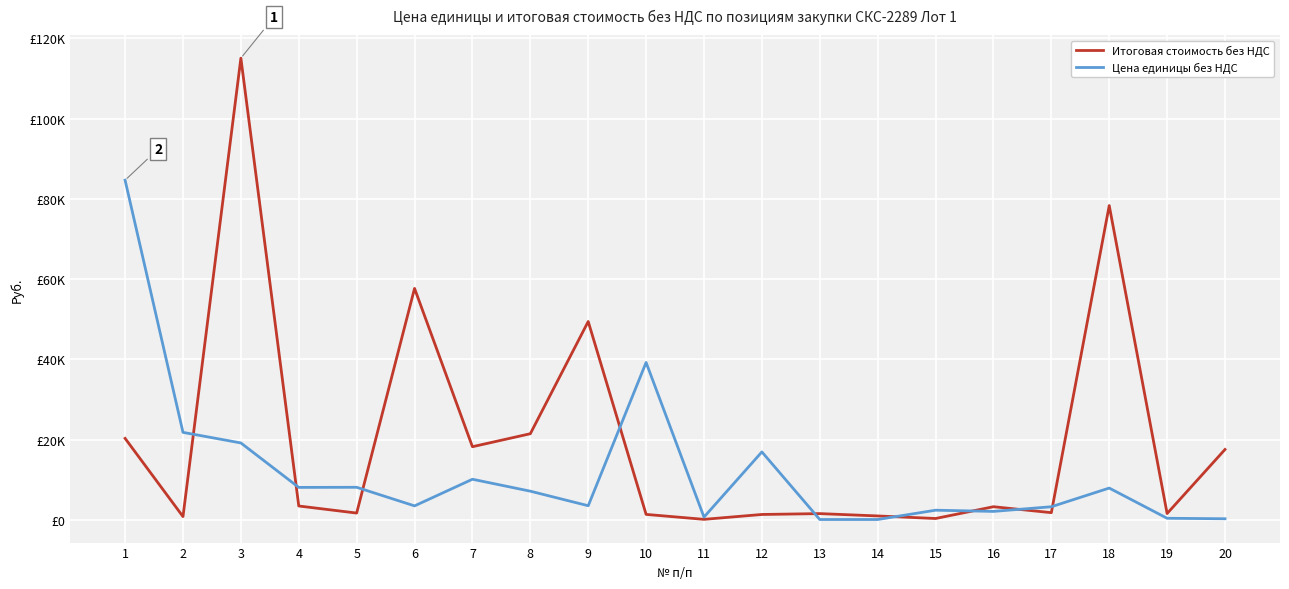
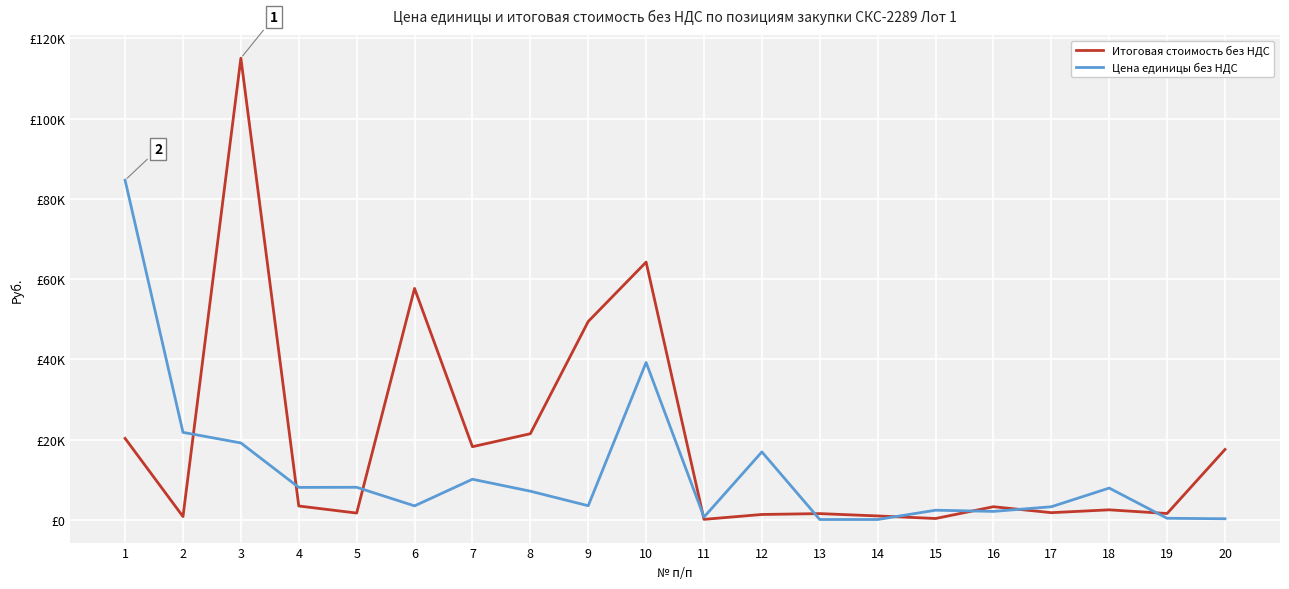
  {
    "Итоговая стоимость без НДС": {
      "1": "£20000",
      "2": "£1000",
      "4": "£3000",
      "5": "£2000",
      "6": "£58000",
      "7": "£18000",
      "8": "£21000",
      "9": "£49000",
-     "10": "£1000",
+     "10": "£64000",
      "12": "£1000",
      "13": "£2000",
      "14": "£1000",
      "15": "£0",
      "16": "£3000",
      "17": "£2000",
-     "18": "£78000",
+     "18": "£3000",
      "19": "£2000",
      "20": "£18000"
    },
    "Цена единицы без НДС": {
      "2": "£22000",
      "3": "£19000",
      "4": "£8000",
      "5": "£8000",
      "6": "£3000",
      "7": "£10000",
      "8": "£7000",
      "9": "£4000",
      "10": "£39000",
      "12": "£17000",
      "13": "£0",
      "14": "£0",
      "15": "£2000",
      "16": "£2000",
      "17": "£3000",
      "18": "£8000",
      "19": "£0",
      "20": "£0"
    }
  }
